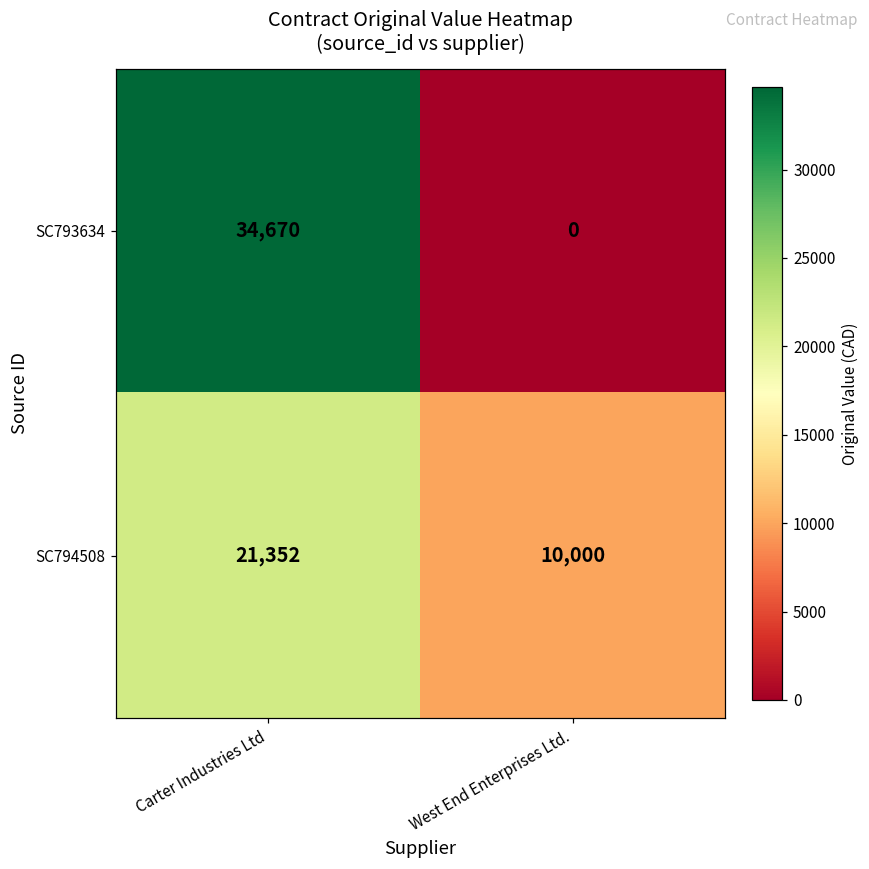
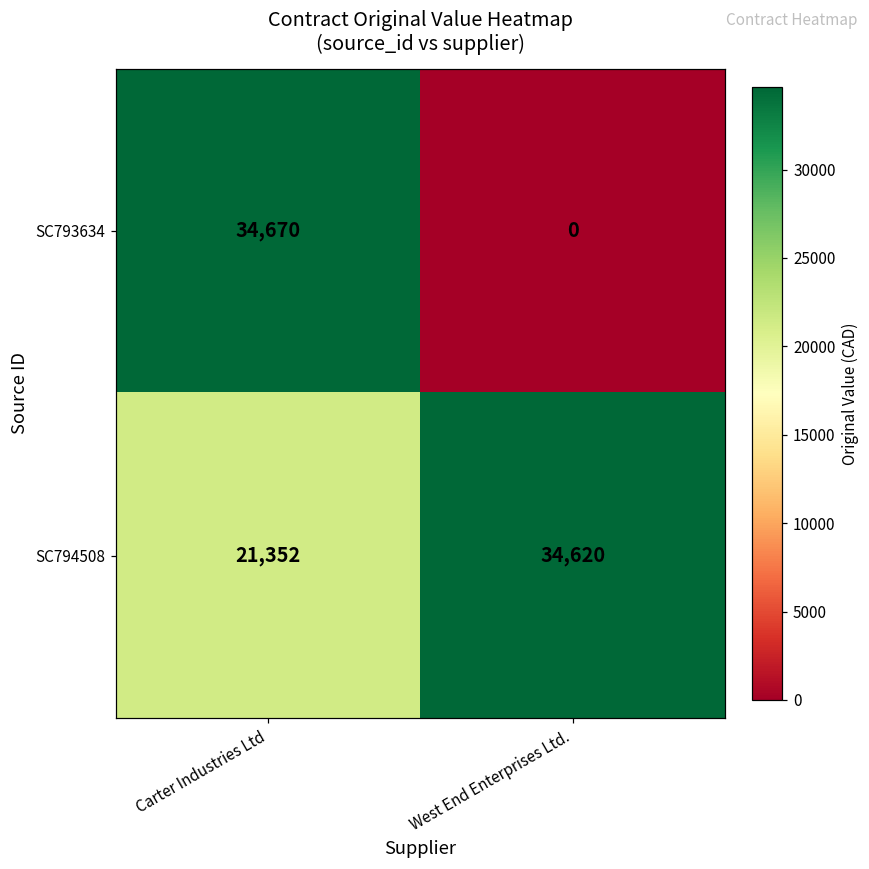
  {
    "SC793634": {
      "Carter Industries Ltd": "34,670",
      "West End Enterprises Ltd.": "0"
    },
    "SC794508": {
      "Carter Industries Ltd": "21,352",
-     "West End Enterprises Ltd.": "10,000"
+     "West End Enterprises Ltd.": "34,620"
    }
  }
